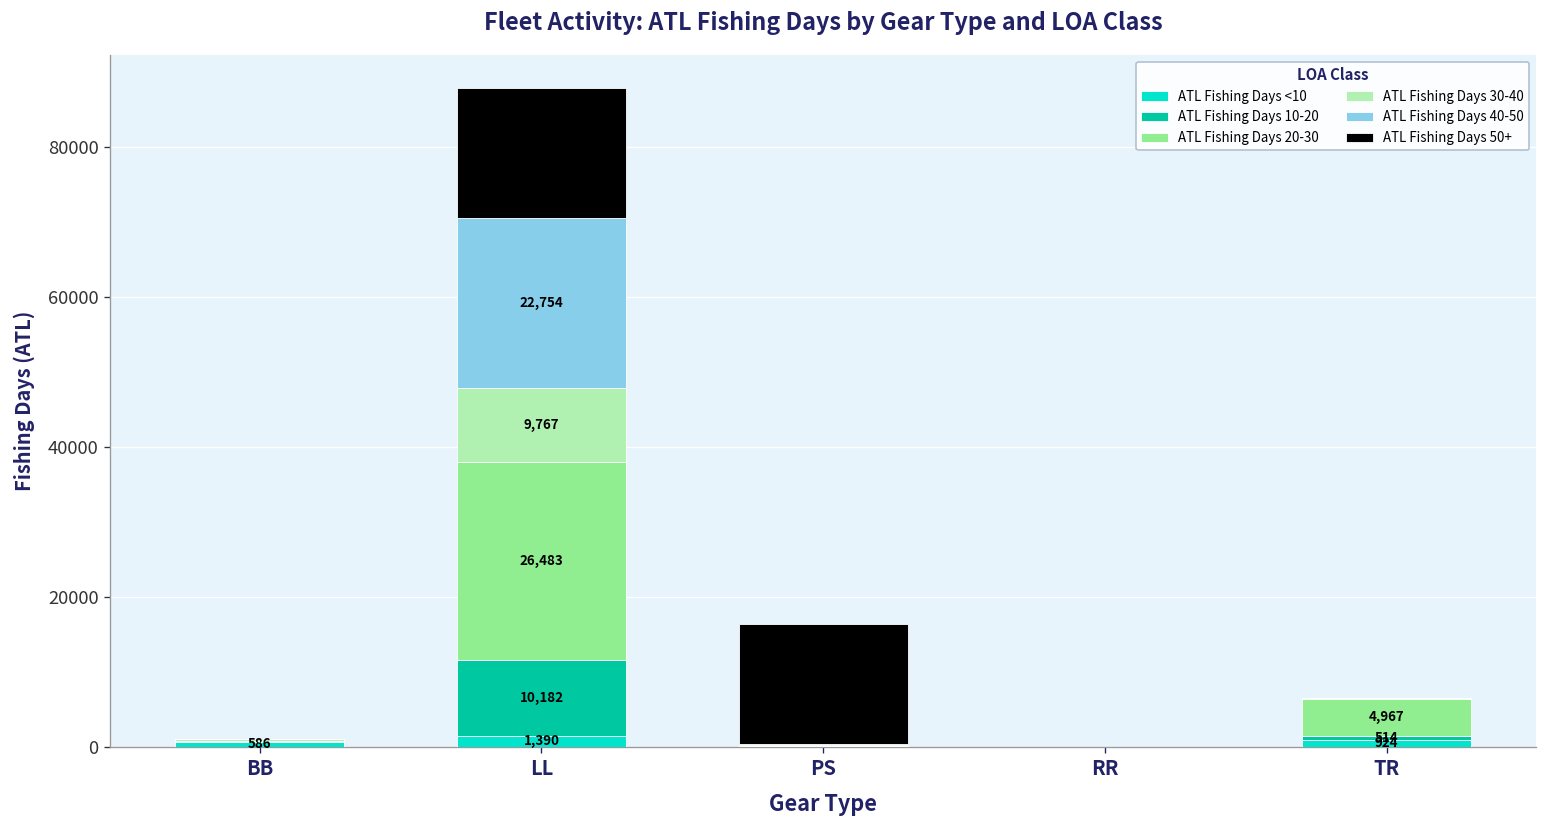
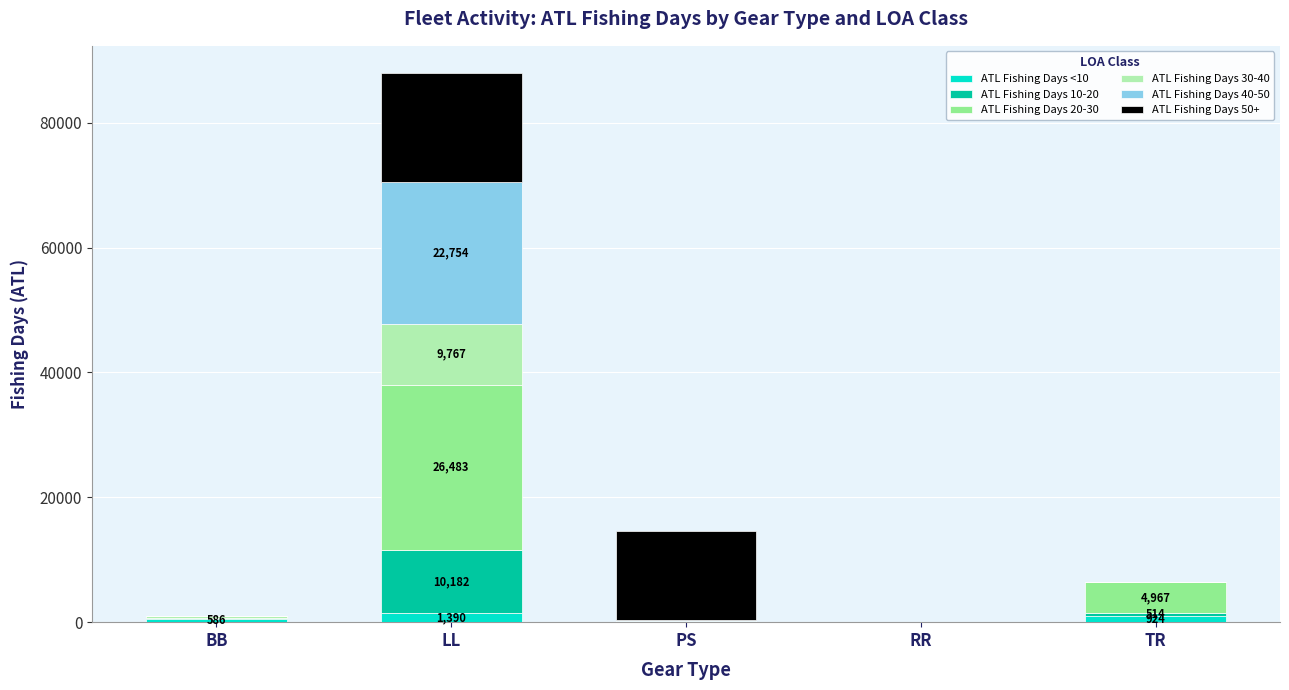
  {
    "ATL Fishing Days 40-50": {
      "LL": "22,754"
    },
    "ATL Fishing Days 50+": {
      "BB": "0",
      "LL": "17000",
-     "PS": "16000",
+     "PS": "14000",
      "RR": "0",
      "TR": "0"
    }
  }
